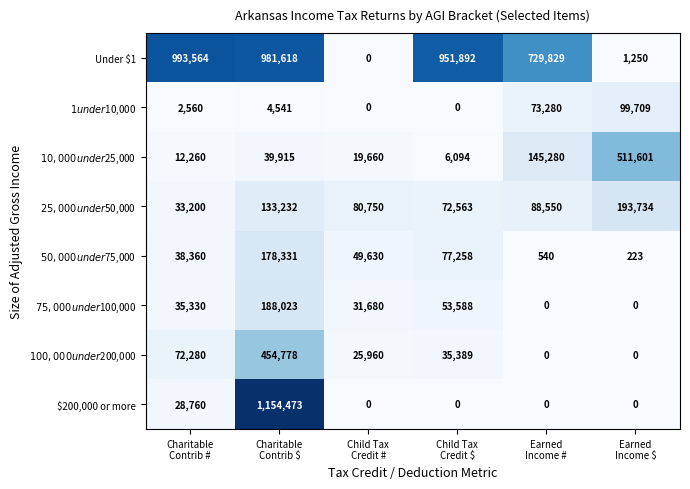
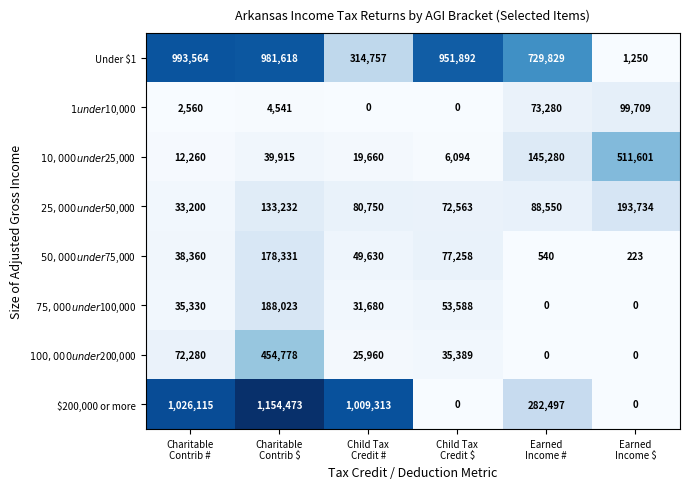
  {
    "Under $1": {
      "Charitable Contrib #": "993,564",
      "Charitable Contrib $": "981,618",
-     "Child Tax Credit #": "0",
+     "Child Tax Credit #": "314,757",
      "Child Tax Credit $": "951,892",
      "Earned Income #": "729,829",
      "Earned Income $": "1,250"
    },
    "$200,000 or more": {
-     "Charitable Contrib #": "28,760",
+     "Charitable Contrib #": "1,026,115",
      "Charitable Contrib $": "1,154,473",
-     "Child Tax Credit #": "0",
+     "Child Tax Credit #": "1,009,313",
      "Child Tax Credit $": "0",
-     "Earned Income #": "0",
+     "Earned Income #": "282,497",
      "Earned Income $": "0"
    }
  }
